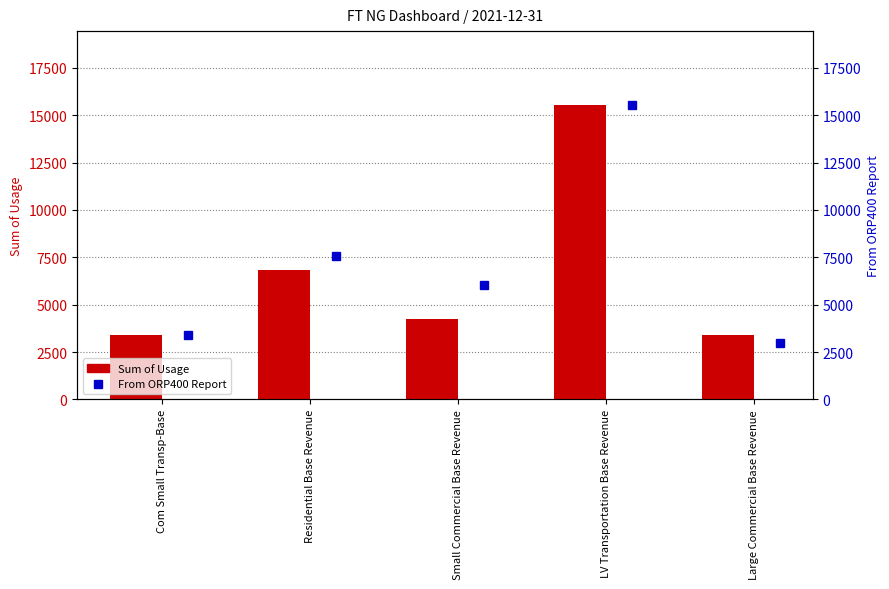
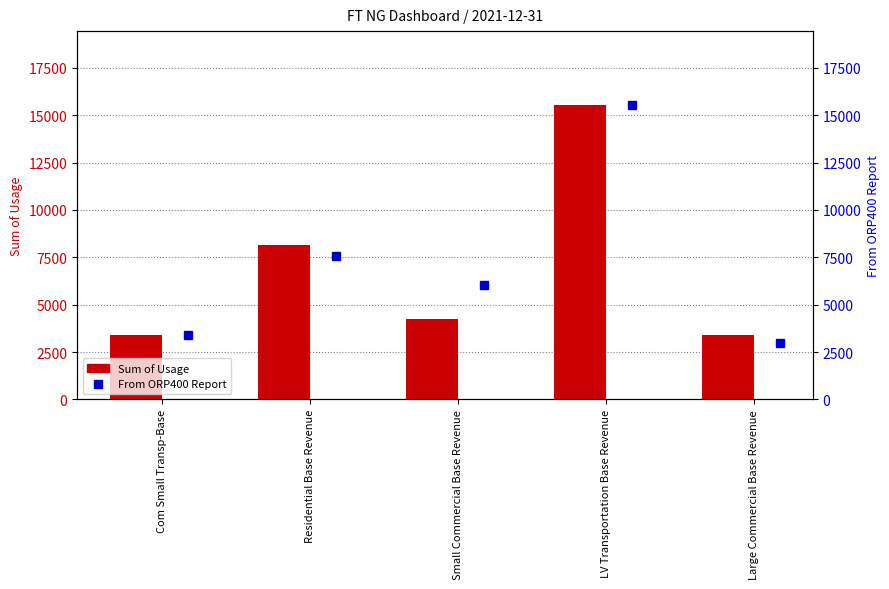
  {
    "Sum of Usage": {
      "Com Small Transp-Base": 3400,
-     "Residential Base Revenue": 6800,
+     "Residential Base Revenue": 8100,
      "Small Commercial Base Revenue": 4200,
      "LV Transportation Base Revenue": 15500,
      "Large Commercial Base Revenue": 3400
    }
  }
